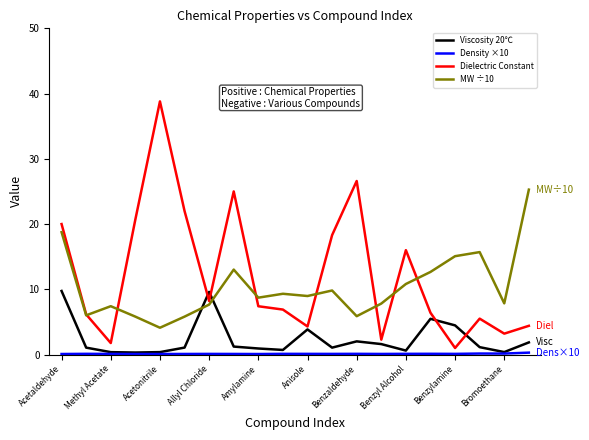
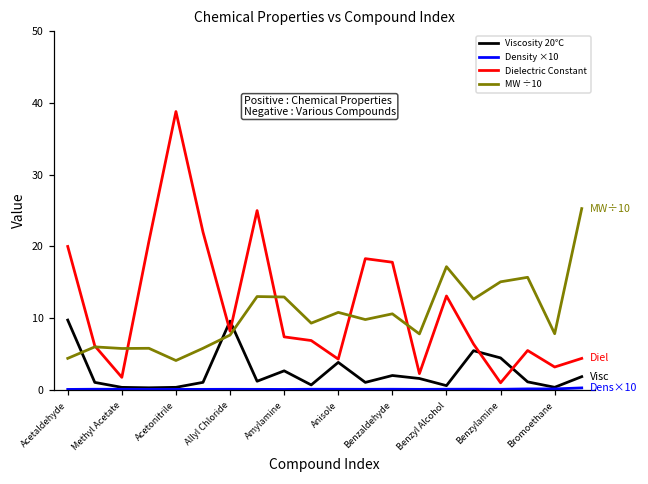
  {
    "Viscosity 20℃": {
      "Acetaldehyde": 10,
      "Allyl Chloride": 10,
-     "Amylamine": 1,
+     "Amylamine": 3,
      "Anisole": 4,
      "Benzaldehyde": 2,
      "Benzyl Alcohol": 1,
      "Benzylamine": 4
    },
    "Density ×10": {
      "Acetaldehyde": 0,
      "Allyl Chloride": 0,
      "Amylamine": 0,
      "Anisole": 0,
      "Benzaldehyde": 0,
      "Benzyl Alcohol": 0,
      "Benzylamine": 0
    },
    "Dielectric Constant": {
      "Acetaldehyde": 20,
      "Methyl Acetate": 2,
      "Acetonitrile": 39,
      "Allyl Chloride": 8,
      "Amylamine": 7,
      "Anisole": 4,
-     "Benzaldehyde": 27,
-     "Benzyl Alcohol": 16,
+     "Benzaldehyde": 18,
+     "Benzyl Alcohol": 13,
      "Benzylamine": 1,
      "Bromoethane": 3
    },
    "MW ÷10": {
-     "Acetaldehyde": 19,
-     "Methyl Acetate": 7,
+     "Acetaldehyde": 4,
+     "Methyl Acetate": 6,
      "Acetonitrile": 4,
      "Allyl Chloride": 8,
-     "Amylamine": 9,
-     "Anisole": 9,
-     "Benzaldehyde": 6,
-     "Benzyl Alcohol": 11,
+     "Amylamine": 13,
+     "Anisole": 11,
+     "Benzaldehyde": 11,
+     "Benzyl Alcohol": 17,
      "Benzylamine": 15,
      "Bromoethane": 8
    }
  }
